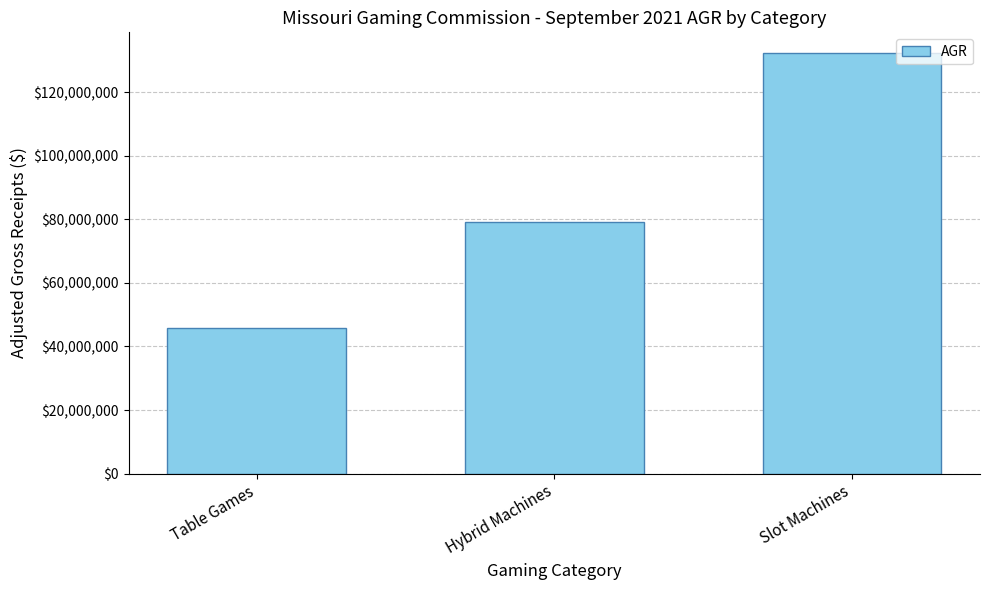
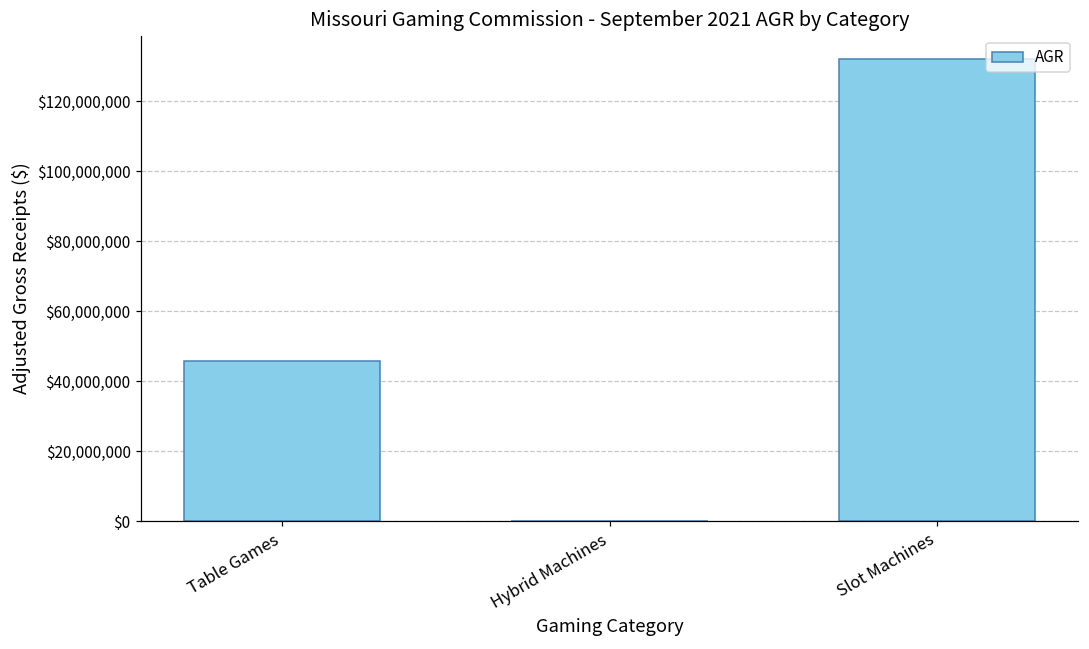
  {
    "Table Games": "$46,000,000",
-   "Hybrid Machines": "$79,000,000",
+   "Hybrid Machines": "$0",
    "Slot Machines": "$132,000,000"
  }
